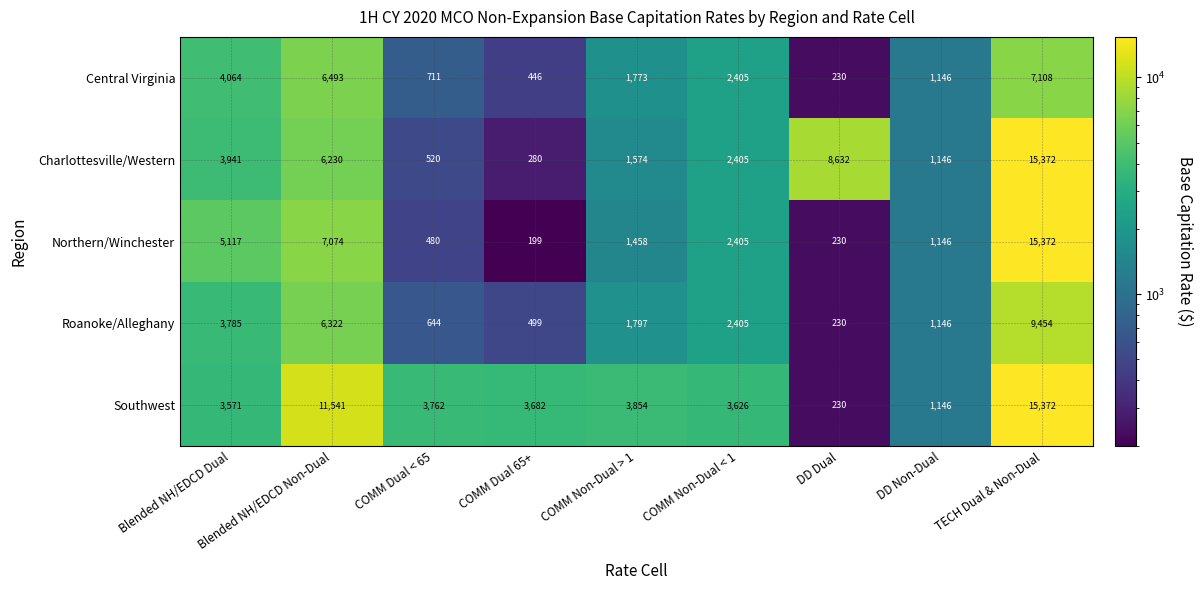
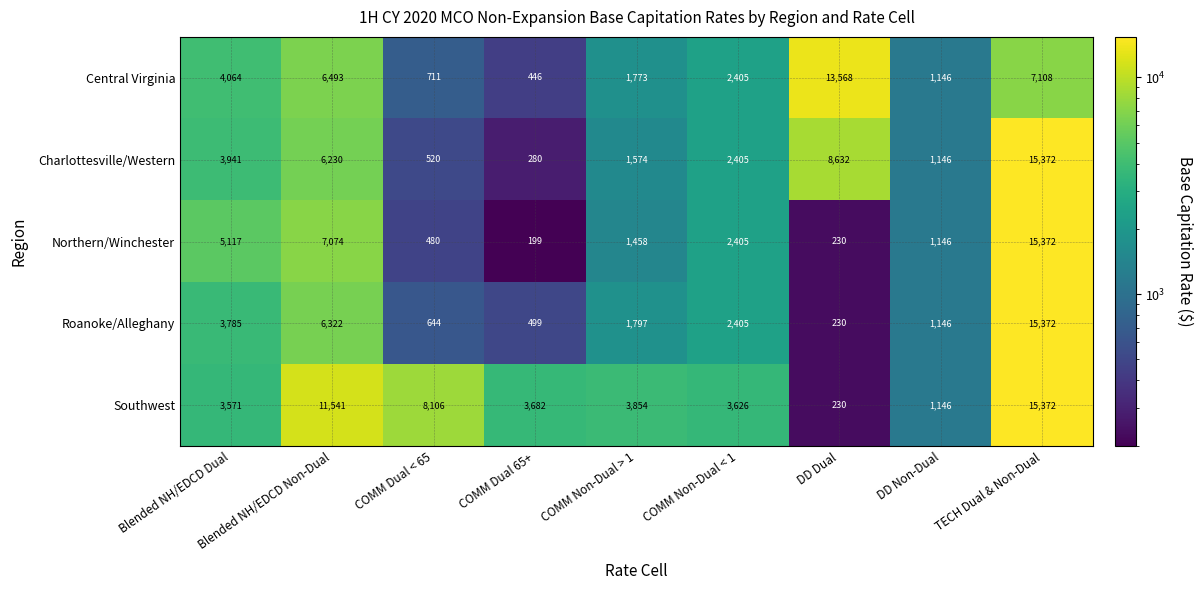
  {
    "Central Virginia": {
      "Blended NH/EDCD Dual": "4,064",
      "Blended NH/EDCD Non-Dual": "6,493",
      "COMM Dual < 65": "711",
      "COMM Dual 65+": "446",
      "COMM Non-Dual > 1": "1,773",
      "COMM Non-Dual < 1": "2,405",
-     "DD Dual": "230",
+     "DD Dual": "13,568",
      "DD Non-Dual": "1,146",
      "TECH Dual & Non-Dual": "7,108"
    },
    "Charlottesville/Western": {
      "Blended NH/EDCD Dual": "3,941",
      "Blended NH/EDCD Non-Dual": "6,230",
      "COMM Dual < 65": "520",
      "COMM Dual 65+": "280",
      "COMM Non-Dual > 1": "1,574",
      "COMM Non-Dual < 1": "2,405",
      "DD Dual": "8,632",
      "DD Non-Dual": "1,146",
      "TECH Dual & Non-Dual": "15,372"
    },
    "Northern/Winchester": {
      "Blended NH/EDCD Dual": "5,117",
      "Blended NH/EDCD Non-Dual": "7,074",
      "COMM Dual < 65": "480",
      "COMM Dual 65+": "199",
      "COMM Non-Dual > 1": "1,458",
      "COMM Non-Dual < 1": "2,405",
      "DD Dual": "230",
      "DD Non-Dual": "1,146",
      "TECH Dual & Non-Dual": "15,372"
    },
    "Roanoke/Alleghany": {
      "Blended NH/EDCD Dual": "3,785",
      "Blended NH/EDCD Non-Dual": "6,322",
      "COMM Dual < 65": "644",
      "COMM Dual 65+": "499",
      "COMM Non-Dual > 1": "1,797",
      "COMM Non-Dual < 1": "2,405",
      "DD Dual": "230",
      "DD Non-Dual": "1,146",
-     "TECH Dual & Non-Dual": "9,454"
+     "TECH Dual & Non-Dual": "15,372"
    },
    "Southwest": {
      "Blended NH/EDCD Dual": "3,571",
      "Blended NH/EDCD Non-Dual": "11,541",
-     "COMM Dual < 65": "3,762",
+     "COMM Dual < 65": "8,106",
      "COMM Dual 65+": "3,682",
      "COMM Non-Dual > 1": "3,854",
      "COMM Non-Dual < 1": "3,626",
      "DD Dual": "230",
      "DD Non-Dual": "1,146",
      "TECH Dual & Non-Dual": "15,372"
    }
  }
